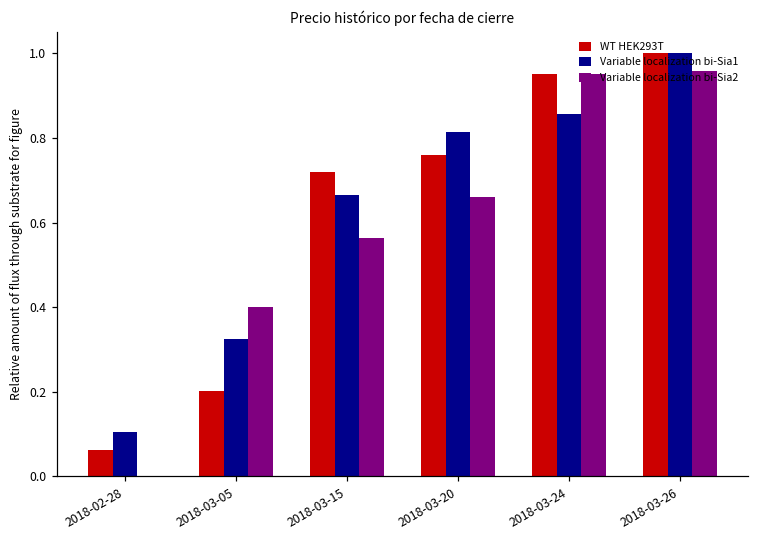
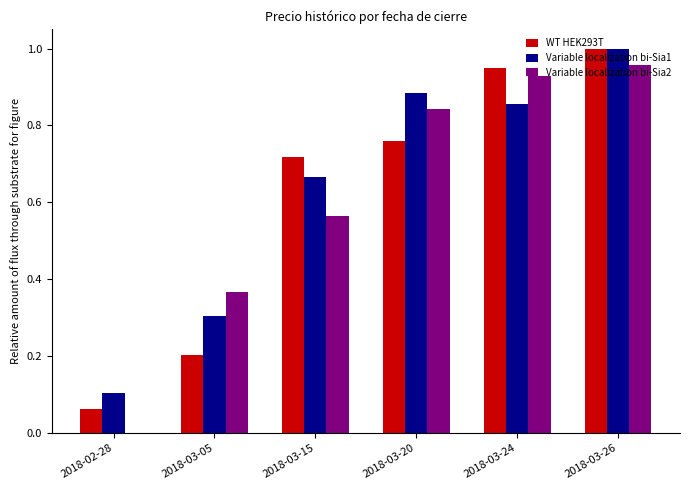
  {
    "WT HEK293T": {
      "2018-02-28": 0.06,
      "2018-03-05": 0.20,
      "2018-03-15": 0.72,
      "2018-03-20": 0.76,
      "2018-03-24": 0.95,
      "2018-03-26": 1.00
    },
    "Variable localization bi-Sia1": {
      "2018-02-28": 0.11,
-     "2018-03-05": 0.33,
+     "2018-03-05": 0.30,
      "2018-03-15": 0.67,
-     "2018-03-20": 0.81,
+     "2018-03-20": 0.88,
      "2018-03-24": 0.86,
      "2018-03-26": 1.00
    },
    "Variable localization bi-Sia2": {
      "2018-02-28": 0.00,
-     "2018-03-05": 0.40,
+     "2018-03-05": 0.37,
      "2018-03-15": 0.56,
-     "2018-03-20": 0.66,
-     "2018-03-24": 0.95,
+     "2018-03-20": 0.84,
+     "2018-03-24": 0.93,
      "2018-03-26": 0.96
    }
  }
